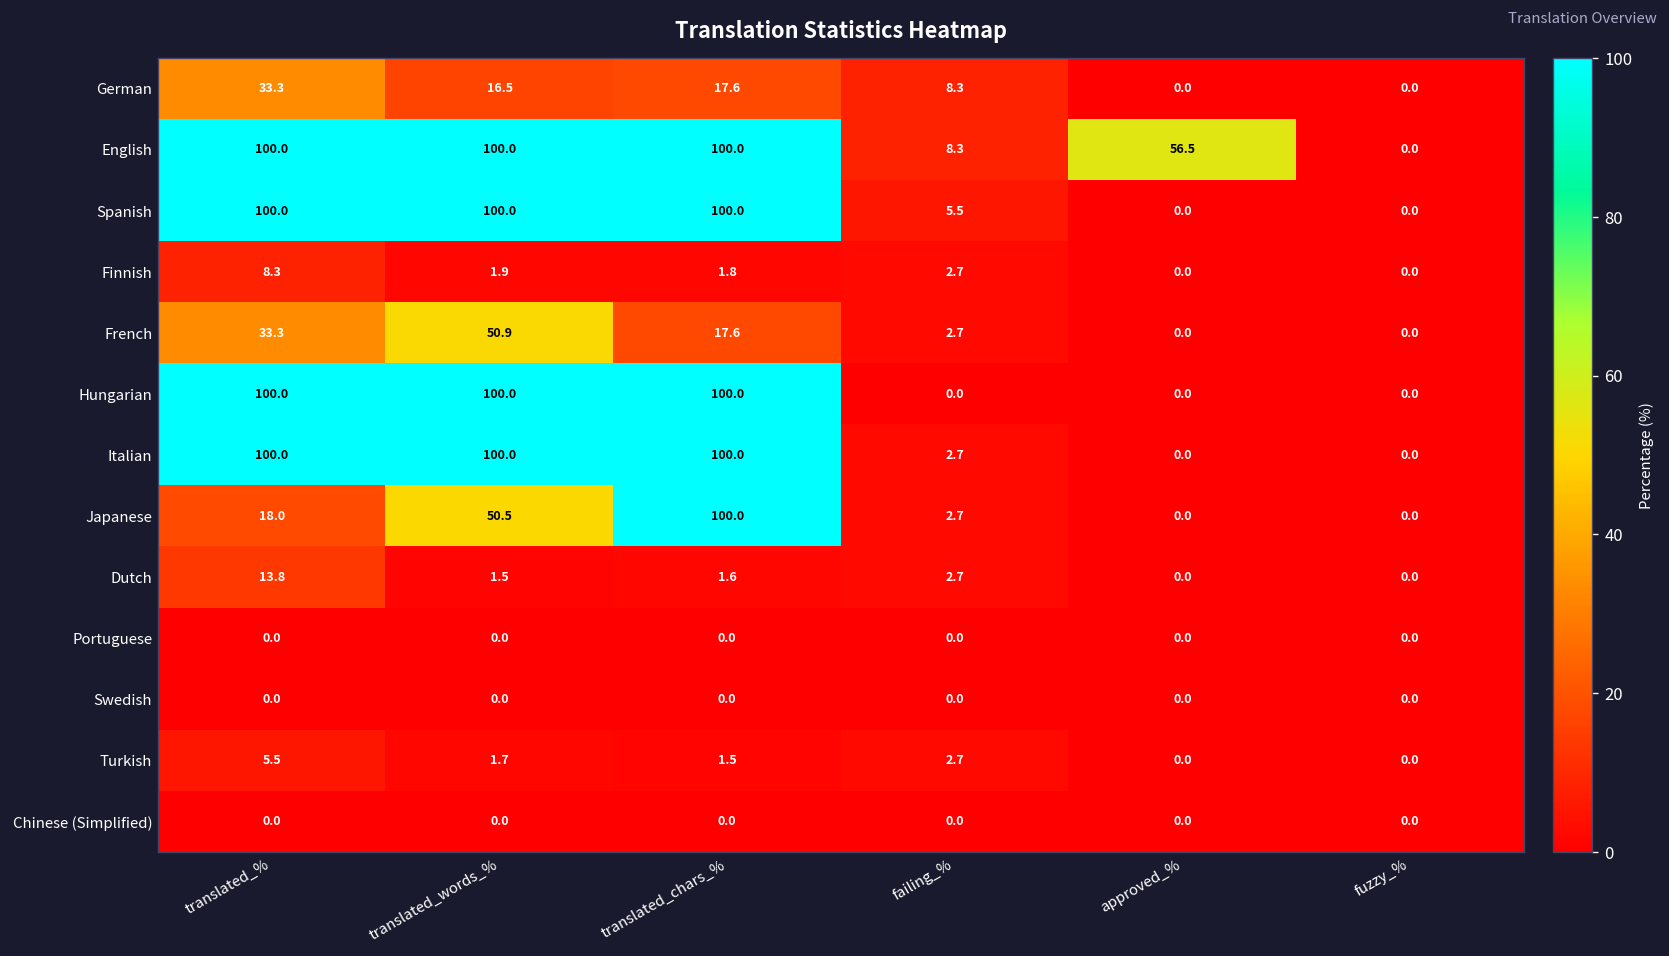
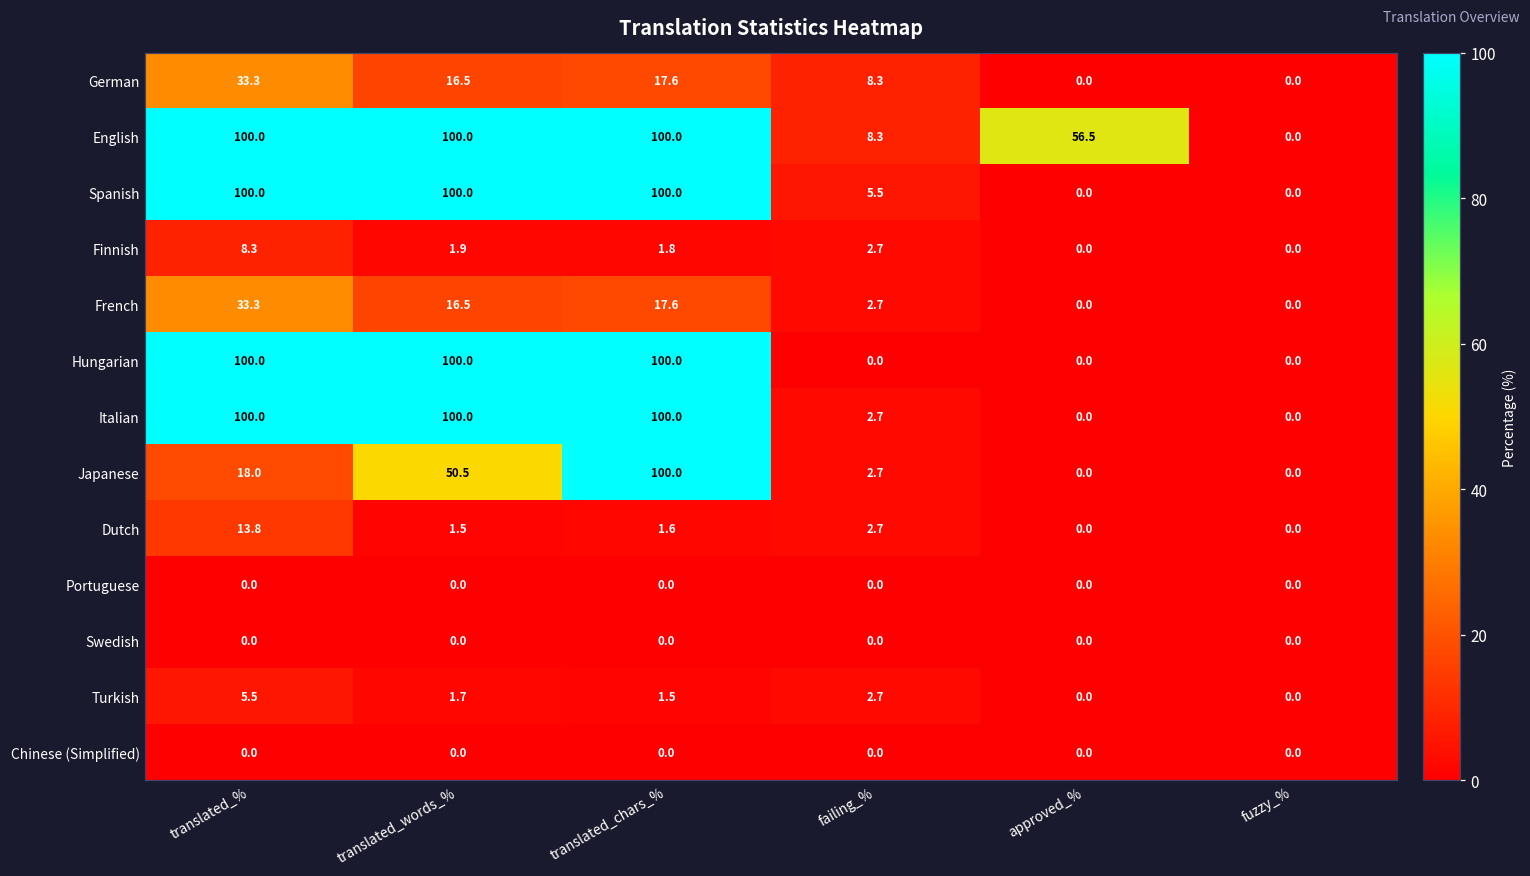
  {
    "German": {
      "translated_%": 33.3,
      "translated_words_%": 16.5,
      "translated_chars_%": 17.6,
      "failing_%": 8.3,
      "approved_%": 0.0,
      "fuzzy_%": 0.0
    },
    "English": {
      "translated_%": 100.0,
      "translated_words_%": 100.0,
      "translated_chars_%": 100.0,
      "failing_%": 8.3,
      "approved_%": 56.5,
      "fuzzy_%": 0.0
    },
    "Spanish": {
      "translated_%": 100.0,
      "translated_words_%": 100.0,
      "translated_chars_%": 100.0,
      "failing_%": 5.5,
      "approved_%": 0.0,
      "fuzzy_%": 0.0
    },
    "Finnish": {
      "translated_%": 8.3,
      "translated_words_%": 1.9,
      "translated_chars_%": 1.8,
      "failing_%": 2.7,
      "approved_%": 0.0,
      "fuzzy_%": 0.0
    },
    "French": {
      "translated_%": 33.3,
-     "translated_words_%": 50.9,
+     "translated_words_%": 16.5,
      "translated_chars_%": 17.6,
      "failing_%": 2.7,
      "approved_%": 0.0,
      "fuzzy_%": 0.0
    },
    "Hungarian": {
      "translated_%": 100.0,
      "translated_words_%": 100.0,
      "translated_chars_%": 100.0,
      "failing_%": 0.0,
      "approved_%": 0.0,
      "fuzzy_%": 0.0
    },
    "Italian": {
      "translated_%": 100.0,
      "translated_words_%": 100.0,
      "translated_chars_%": 100.0,
      "failing_%": 2.7,
      "approved_%": 0.0,
      "fuzzy_%": 0.0
    },
    "Japanese": {
      "translated_%": 18.0,
      "translated_words_%": 50.5,
      "translated_chars_%": 100.0,
      "failing_%": 2.7,
      "approved_%": 0.0,
      "fuzzy_%": 0.0
    },
    "Dutch": {
      "translated_%": 13.8,
      "translated_words_%": 1.5,
      "translated_chars_%": 1.6,
      "failing_%": 2.7,
      "approved_%": 0.0,
      "fuzzy_%": 0.0
    },
    "Portuguese": {
      "translated_%": 0.0,
      "translated_words_%": 0.0,
      "translated_chars_%": 0.0,
      "failing_%": 0.0,
      "approved_%": 0.0,
      "fuzzy_%": 0.0
    },
    "Swedish": {
      "translated_%": 0.0,
      "translated_words_%": 0.0,
      "translated_chars_%": 0.0,
      "failing_%": 0.0,
      "approved_%": 0.0,
      "fuzzy_%": 0.0
    },
    "Turkish": {
      "translated_%": 5.5,
      "translated_words_%": 1.7,
      "translated_chars_%": 1.5,
      "failing_%": 2.7,
      "approved_%": 0.0,
      "fuzzy_%": 0.0
    },
    "Chinese (Simplified)": {
      "translated_%": 0.0,
      "translated_words_%": 0.0,
      "translated_chars_%": 0.0,
      "failing_%": 0.0,
      "approved_%": 0.0,
      "fuzzy_%": 0.0
    }
  }
